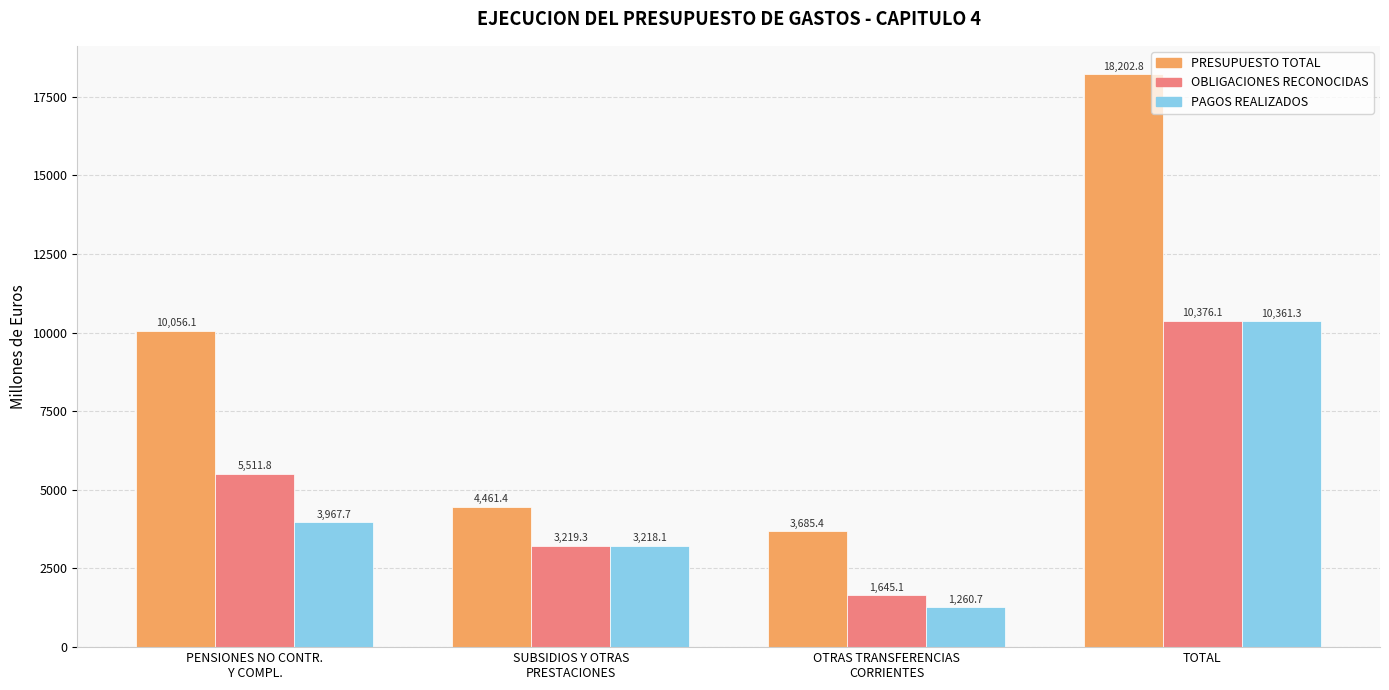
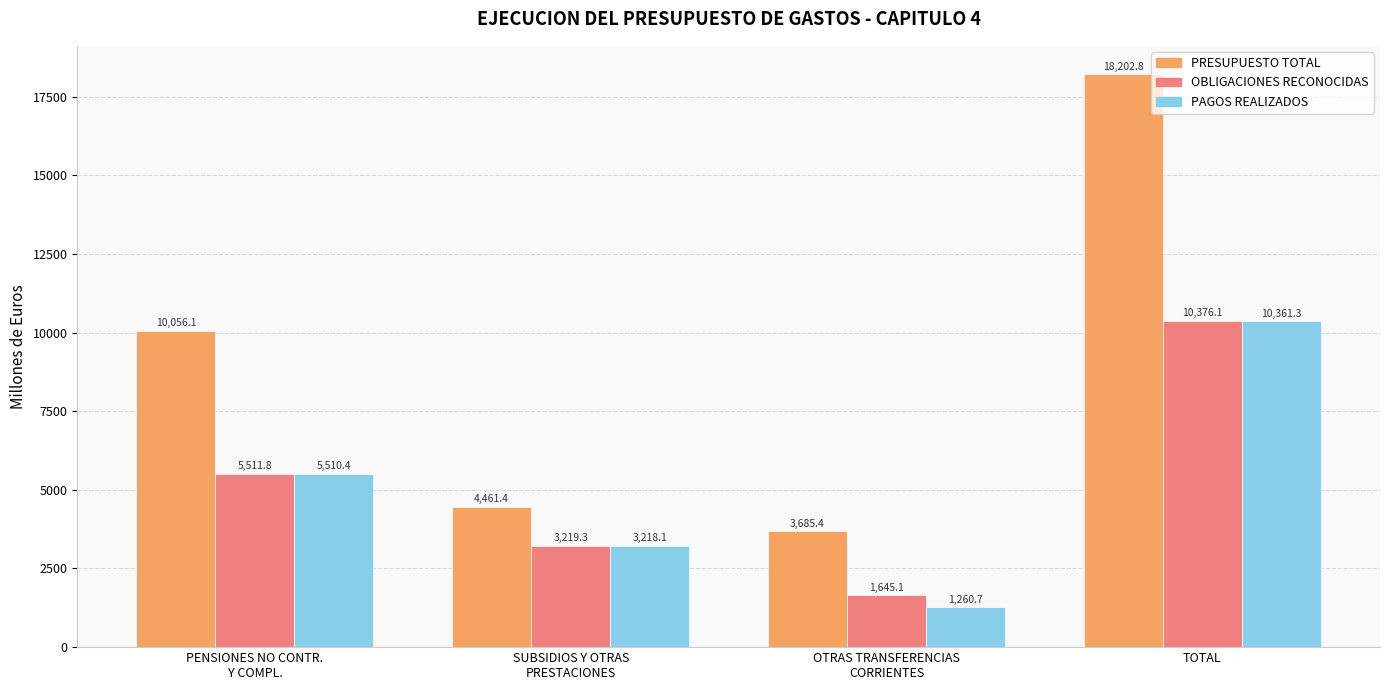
  {
    "PAGOS REALIZADOS": {
-     "PENSIONES NO CONTR. Y COMPL.": "3,967.7",
+     "PENSIONES NO CONTR. Y COMPL.": "5,510.4",
      "SUBSIDIOS Y OTRAS PRESTACIONES": "3,218.1",
      "OTRAS TRANSFERENCIAS CORRIENTES": "1,260.7",
      "TOTAL": "10,361.3"
    }
  }
